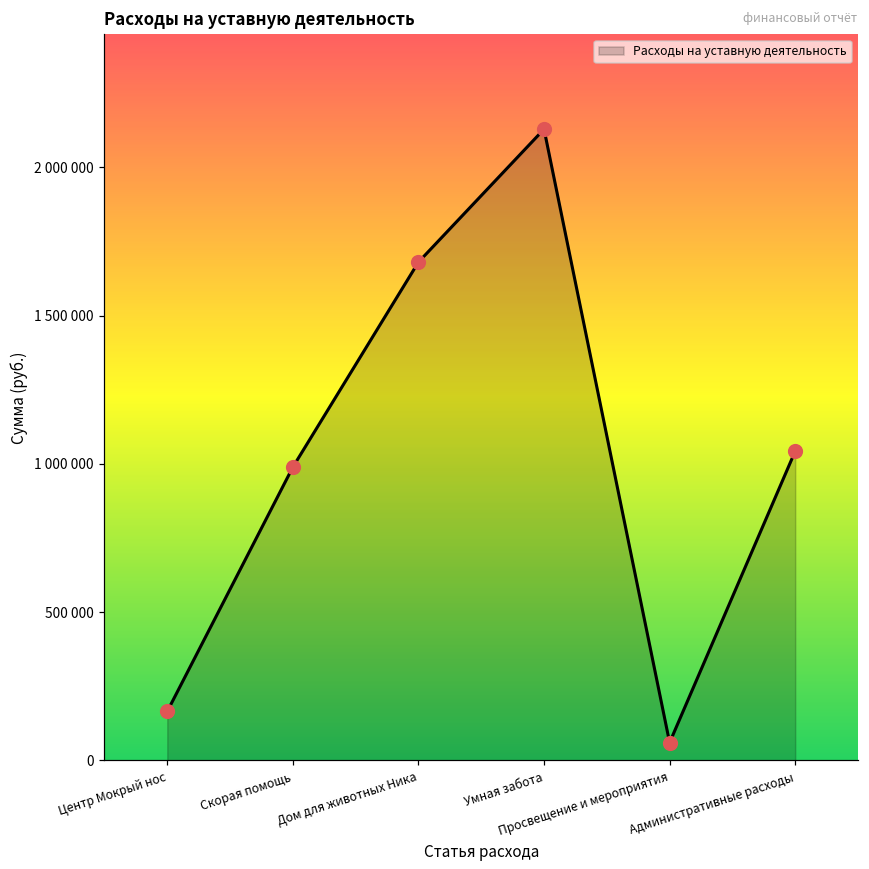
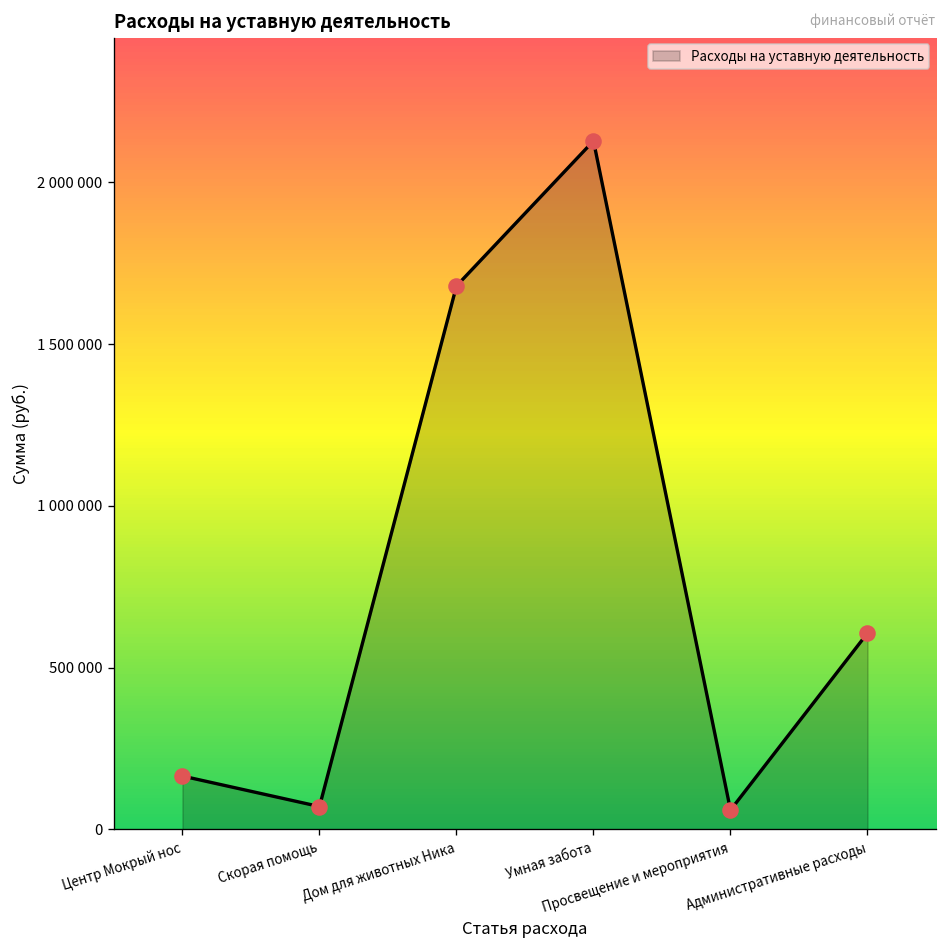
  {
    "Центр Мокрый нос": 170000,
-   "Скорая помощь": 990000,
+   "Скорая помощь": 70000,
    "Дом для животных Ника": 1680000,
    "Умная забота": 2130000,
    "Просвещение и мероприятия": 60000,
-   "Административные расходы": 1040000
+   "Административные расходы": 610000
  }
